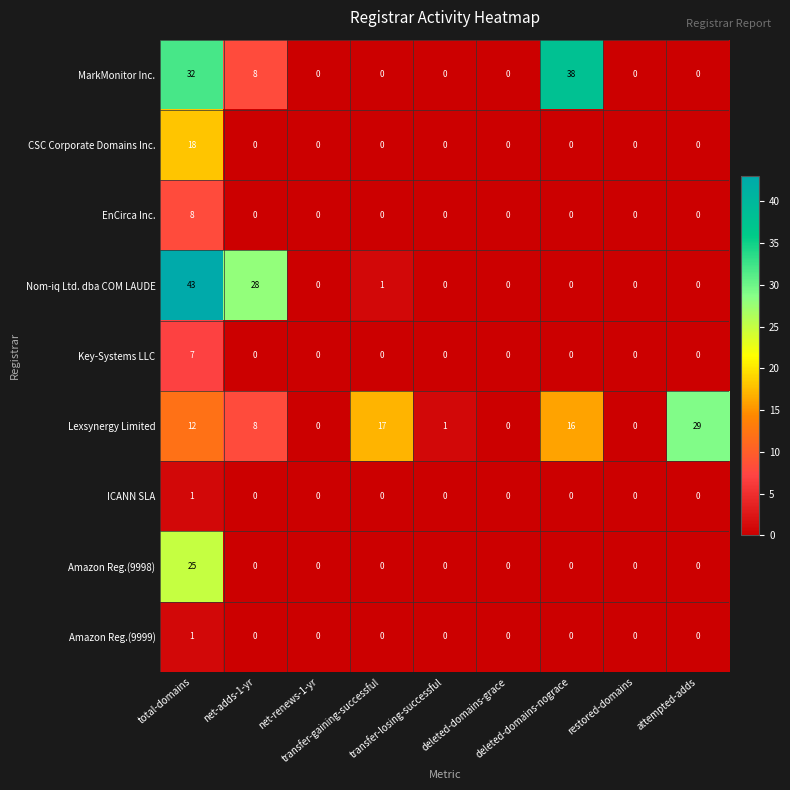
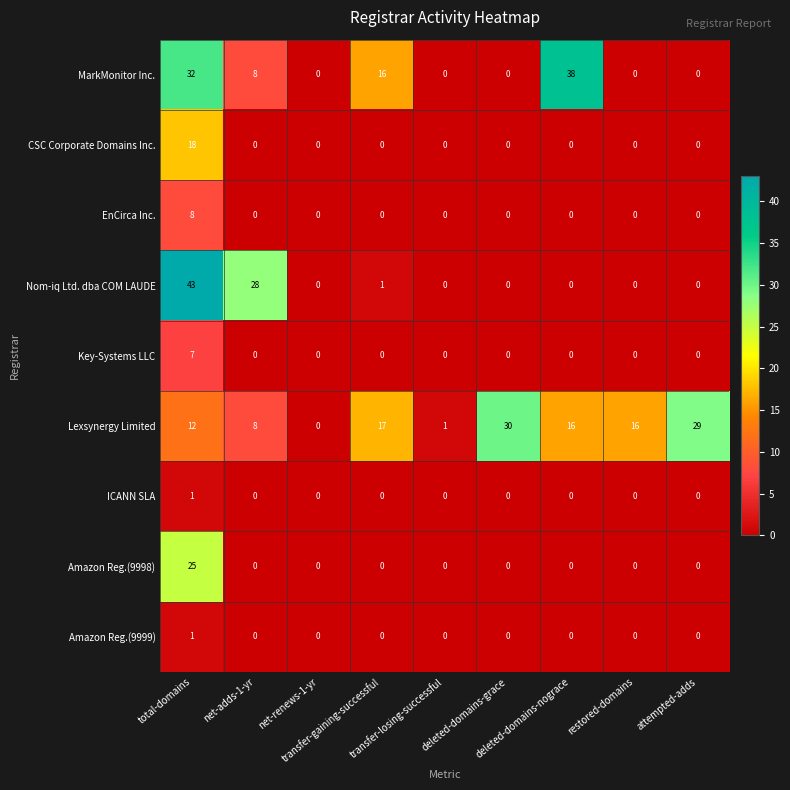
  {
    "MarkMonitor Inc.": {
      "total-domains": 32,
      "net-adds-1-yr": 8,
      "net-renews-1-yr": 0,
-     "transfer-gaining-successful": 0,
+     "transfer-gaining-successful": 16,
      "transfer-losing-successful": 0,
      "deleted-domains-grace": 0,
      "deleted-domains-nograce": 38,
      "restored-domains": 0,
      "attempted-adds": 0
    },
    "CSC Corporate Domains Inc.": {
      "total-domains": 18,
      "net-adds-1-yr": 0,
      "net-renews-1-yr": 0,
      "transfer-gaining-successful": 0,
      "transfer-losing-successful": 0,
      "deleted-domains-grace": 0,
      "deleted-domains-nograce": 0,
      "restored-domains": 0,
      "attempted-adds": 0
    },
    "EnCirca Inc.": {
      "total-domains": 8,
      "net-adds-1-yr": 0,
      "net-renews-1-yr": 0,
      "transfer-gaining-successful": 0,
      "transfer-losing-successful": 0,
      "deleted-domains-grace": 0,
      "deleted-domains-nograce": 0,
      "restored-domains": 0,
      "attempted-adds": 0
    },
    "Nom-iq Ltd. dba COM LAUDE": {
      "total-domains": 43,
      "net-adds-1-yr": 28,
      "net-renews-1-yr": 0,
      "transfer-gaining-successful": 1,
      "transfer-losing-successful": 0,
      "deleted-domains-grace": 0,
      "deleted-domains-nograce": 0,
      "restored-domains": 0,
      "attempted-adds": 0
    },
    "Key-Systems LLC": {
      "total-domains": 7,
      "net-adds-1-yr": 0,
      "net-renews-1-yr": 0,
      "transfer-gaining-successful": 0,
      "transfer-losing-successful": 0,
      "deleted-domains-grace": 0,
      "deleted-domains-nograce": 0,
      "restored-domains": 0,
      "attempted-adds": 0
    },
    "Lexsynergy Limited": {
      "total-domains": 12,
      "net-adds-1-yr": 8,
      "net-renews-1-yr": 0,
      "transfer-gaining-successful": 17,
      "transfer-losing-successful": 1,
-     "deleted-domains-grace": 0,
+     "deleted-domains-grace": 30,
      "deleted-domains-nograce": 16,
-     "restored-domains": 0,
+     "restored-domains": 16,
      "attempted-adds": 29
    },
    "ICANN SLA": {
      "total-domains": 1,
      "net-adds-1-yr": 0,
      "net-renews-1-yr": 0,
      "transfer-gaining-successful": 0,
      "transfer-losing-successful": 0,
      "deleted-domains-grace": 0,
      "deleted-domains-nograce": 0,
      "restored-domains": 0,
      "attempted-adds": 0
    },
    "Amazon Reg.(9998)": {
      "total-domains": 25,
      "net-adds-1-yr": 0,
      "net-renews-1-yr": 0,
      "transfer-gaining-successful": 0,
      "transfer-losing-successful": 0,
      "deleted-domains-grace": 0,
      "deleted-domains-nograce": 0,
      "restored-domains": 0,
      "attempted-adds": 0
    },
    "Amazon Reg.(9999)": {
      "total-domains": 1,
      "net-adds-1-yr": 0,
      "net-renews-1-yr": 0,
      "transfer-gaining-successful": 0,
      "transfer-losing-successful": 0,
      "deleted-domains-grace": 0,
      "deleted-domains-nograce": 0,
      "restored-domains": 0,
      "attempted-adds": 0
    }
  }
